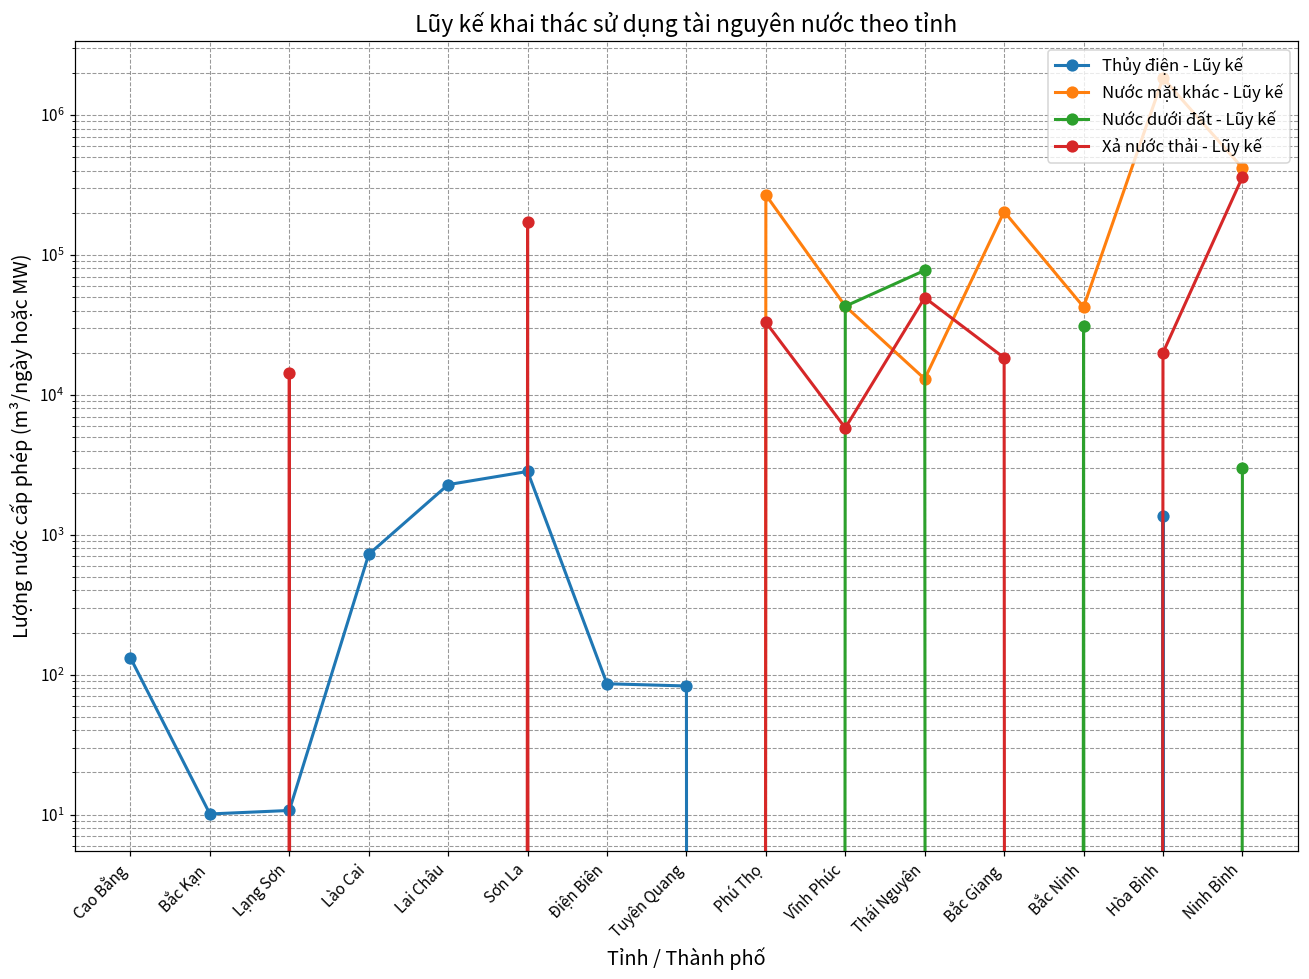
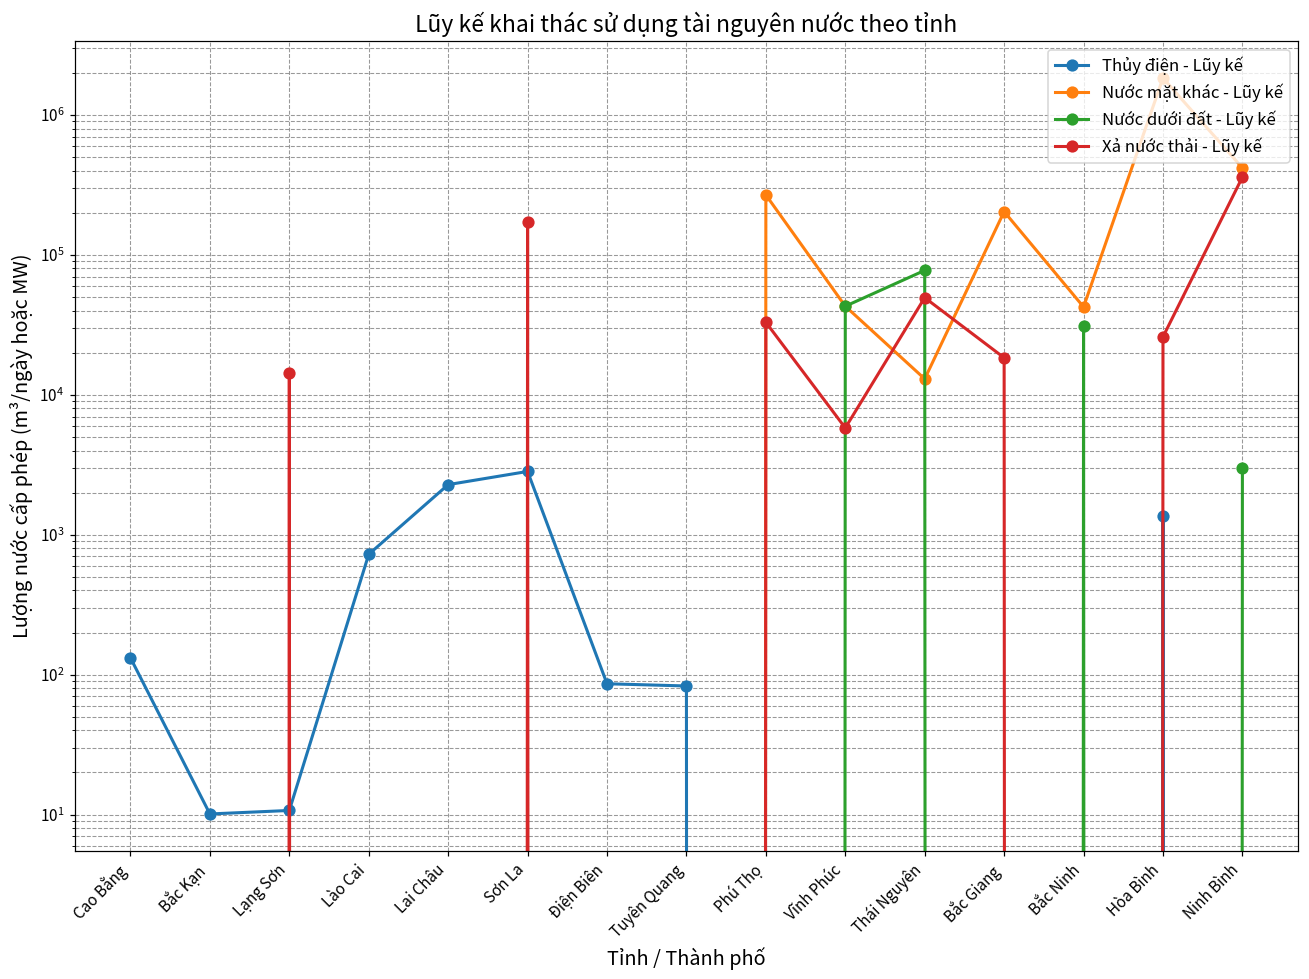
  {
    "Thủy điện - Lũy kế": {
      "Cao Bằng": 130,
      "Bắc Kạn": 10,
      "Lạng Sơn": 11,
      "Lào Cai": 700,
      "Lai Châu": 2300,
      "Sơn La": 2800,
      "Điện Biên": 90,
      "Tuyên Quang": 80,
      "Hòa Bình": 1400
    },
    "Nước mặt khác - Lũy kế": {
      "Phú Thọ": 270000,
      "Thái Nguyên": 13000,
      "Bắc Giang": 200000,
      "Bắc Ninh": 42000
    },
    "Nước dưới đất - Lũy kế": {
      "Thái Nguyên": 80000,
      "Bắc Ninh": 31000,
      "Ninh Bình": 3000
    },
    "Xả nước thải - Lũy kế": {
      "Lạng Sơn": 14000,
      "Sơn La": 170000,
      "Phú Thọ": 33000,
      "Vĩnh Phúc": 6000,
      "Thái Nguyên": 50000,
      "Bắc Giang": 18000,
-     "Hòa Bình": 20000,
+     "Hòa Bình": 26000,
      "Ninh Bình": 360000
    }
  }
